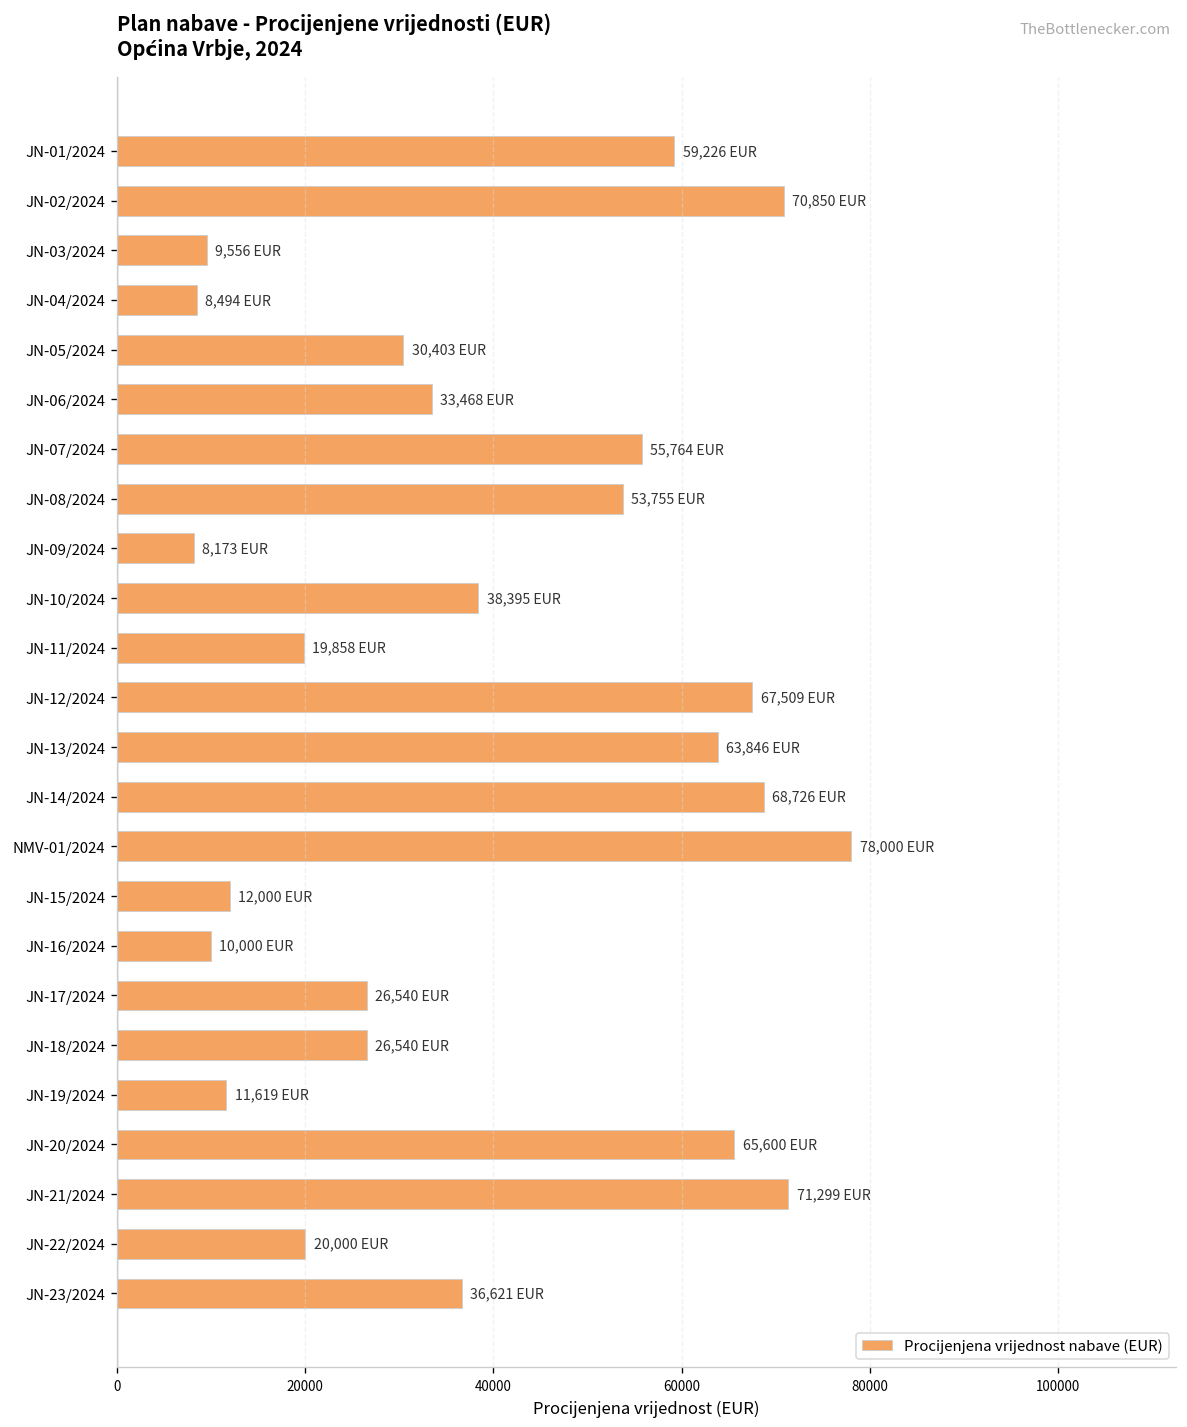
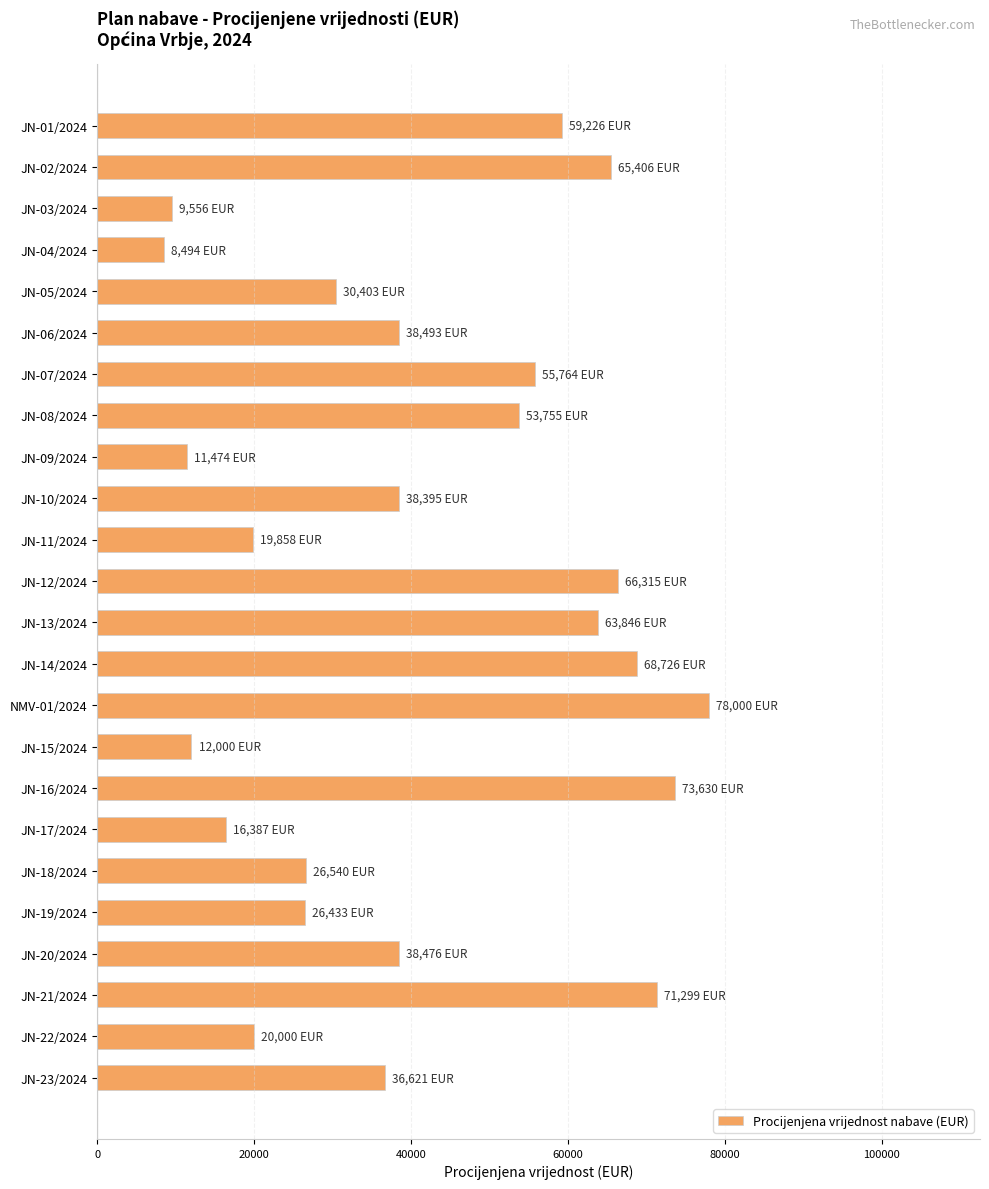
  {
    "JN-01/2024": "59,226",
-   "JN-02/2024": "70,850",
+   "JN-02/2024": "65,406",
    "JN-03/2024": "9,556",
    "JN-04/2024": "8,494",
    "JN-05/2024": "30,403",
-   "JN-06/2024": "33,468",
+   "JN-06/2024": "38,493",
    "JN-07/2024": "55,764",
    "JN-08/2024": "53,755",
-   "JN-09/2024": "8,173",
+   "JN-09/2024": "11,474",
    "JN-10/2024": "38,395",
    "JN-11/2024": "19,858",
-   "JN-12/2024": "67,509",
+   "JN-12/2024": "66,315",
    "JN-13/2024": "63,846",
    "JN-14/2024": "68,726",
    "NMV-01/2024": "78,000",
    "JN-15/2024": "12,000",
-   "JN-16/2024": "10,000",
-   "JN-17/2024": "26,540",
+   "JN-16/2024": "73,630",
+   "JN-17/2024": "16,387",
    "JN-18/2024": "26,540",
-   "JN-19/2024": "11,619",
-   "JN-20/2024": "65,600",
+   "JN-19/2024": "26,433",
+   "JN-20/2024": "38,476",
    "JN-21/2024": "71,299",
    "JN-22/2024": "20,000",
    "JN-23/2024": "36,621"
  }
